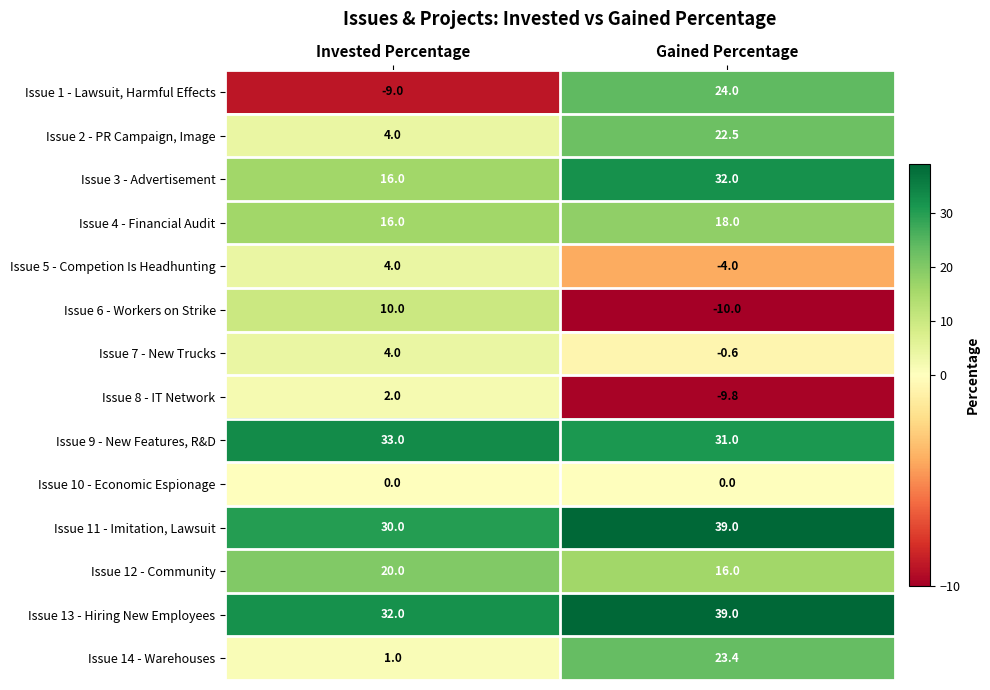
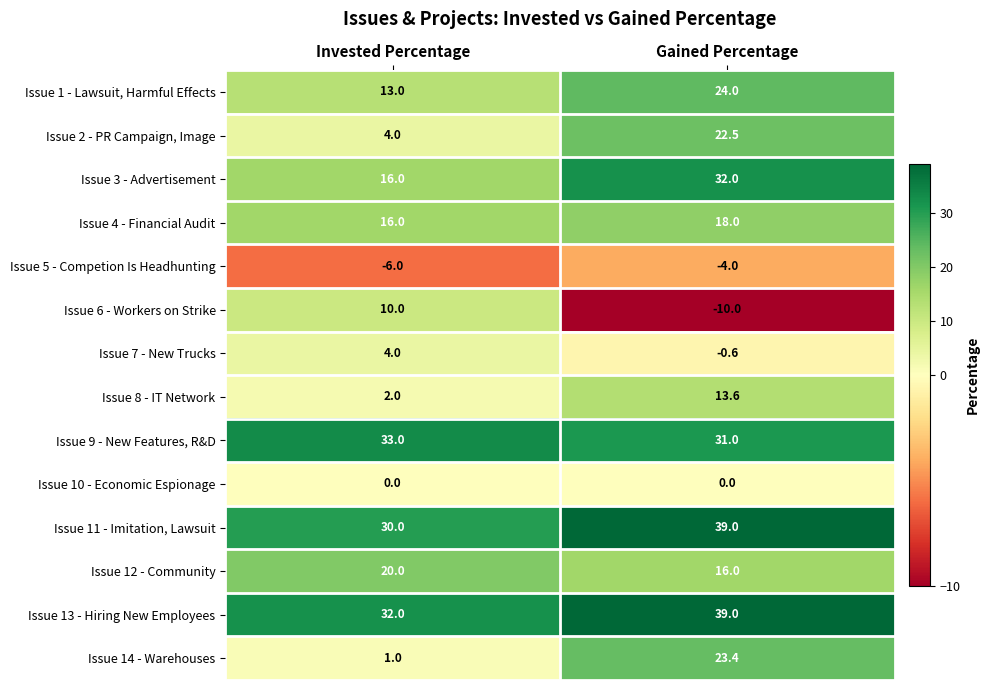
  {
    "Issue 1 - Lawsuit, Harmful Effects": {
-     "Invested Percentage": -9.0,
+     "Invested Percentage": 13.0,
      "Gained Percentage": 24.0
    },
    "Issue 2 - PR Campaign, Image": {
      "Invested Percentage": 4.0,
      "Gained Percentage": 22.5
    },
    "Issue 3 - Advertisement": {
      "Invested Percentage": 16.0,
      "Gained Percentage": 32.0
    },
    "Issue 4 - Financial Audit": {
      "Invested Percentage": 16.0,
      "Gained Percentage": 18.0
    },
    "Issue 5 - Competion Is Headhunting": {
-     "Invested Percentage": 4.0,
+     "Invested Percentage": -6.0,
      "Gained Percentage": -4.0
    },
    "Issue 6 - Workers on Strike": {
      "Invested Percentage": 10.0,
      "Gained Percentage": -10.0
    },
    "Issue 7 - New Trucks": {
      "Invested Percentage": 4.0,
      "Gained Percentage": -0.6
    },
    "Issue 8 - IT Network": {
      "Invested Percentage": 2.0,
-     "Gained Percentage": -9.8
+     "Gained Percentage": 13.6
    },
    "Issue 9 - New Features, R&D": {
      "Invested Percentage": 33.0,
      "Gained Percentage": 31.0
    },
    "Issue 10 - Economic Espionage": {
      "Invested Percentage": 0.0,
      "Gained Percentage": 0.0
    },
    "Issue 11 - Imitation, Lawsuit": {
      "Invested Percentage": 30.0,
      "Gained Percentage": 39.0
    },
    "Issue 12 - Community": {
      "Invested Percentage": 20.0,
      "Gained Percentage": 16.0
    },
    "Issue 13 - Hiring New Employees": {
      "Invested Percentage": 32.0,
      "Gained Percentage": 39.0
    },
    "Issue 14 - Warehouses": {
      "Invested Percentage": 1.0,
      "Gained Percentage": 23.4
    }
  }
